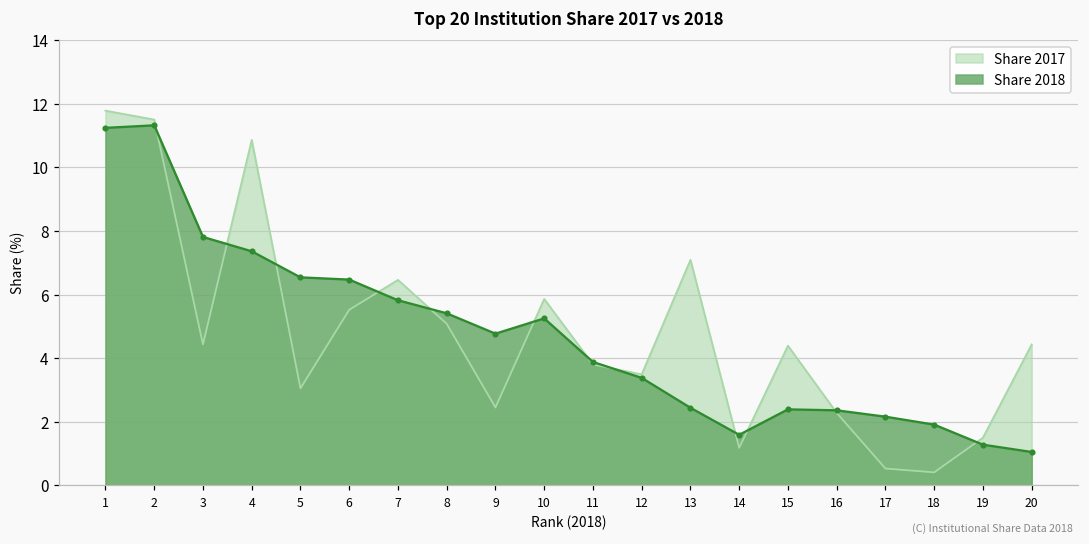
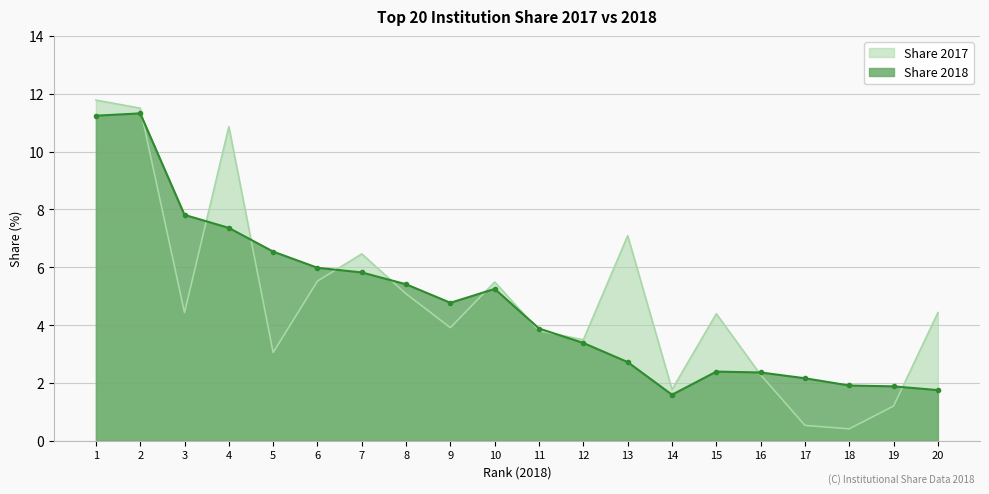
  {
    "Share 2017": {
      "1": 11.8,
      "2": 11.5,
      "3": 4.4,
      "4": 10.9,
      "5": 3.1,
      "6": 5.5,
      "7": 6.5,
      "8": 5.1,
-     "9": 2.5,
-     "10": 5.9,
+     "9": 3.9,
+     "10": 5.5,
      "12": 3.5,
      "13": 7.1,
-     "14": 1.2,
+     "14": 1.8,
      "15": 4.4,
      "17": 0.5,
      "18": 0.4,
-     "19": 1.5,
+     "19": 1.2,
      "20": 4.4
    },
    "Share 2018": {
      "1": 11.2,
      "2": 11.3,
      "3": 7.8,
      "4": 7.4,
      "5": 6.5,
-     "6": 6.5,
+     "6": 6.0,
      "7": 5.8,
      "8": 5.4,
      "9": 4.8,
      "10": 5.3,
      "12": 3.4,
-     "13": 2.4,
+     "13": 2.7,
      "14": 1.6,
      "15": 2.4,
      "17": 2.2,
      "18": 1.9,
-     "19": 1.3,
-     "20": 1.1
+     "19": 1.9,
+     "20": 1.8
    }
  }
